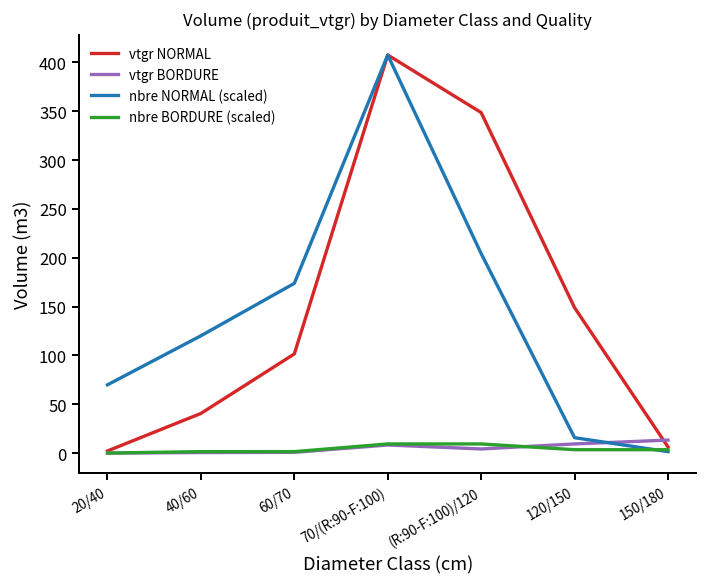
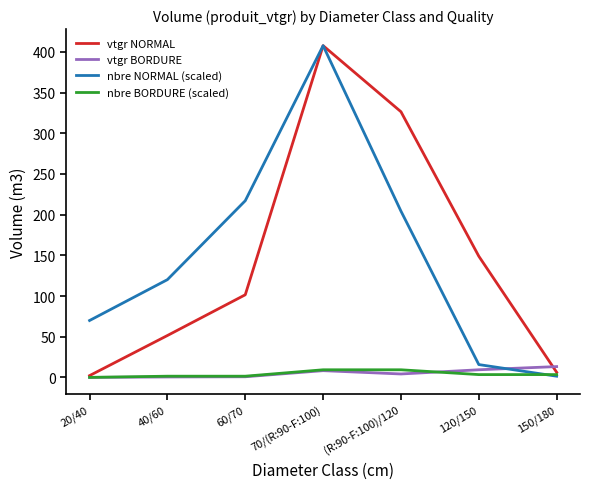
  {
    "vtgr NORMAL": {
-     "40/60": 40,
+     "40/60": 50,
      "60/70": 100,
-     "(R:90-F:100)/120": 350,
+     "(R:90-F:100)/120": 330,
      "120/150": 150
    },
    "vtgr BORDURE": {
      "(R:90-F:100)/120": 0,
      "120/150": 10,
      "150/180": 10
    },
    "nbre NORMAL (scaled)": {
      "20/40": 70,
      "40/60": 120,
-     "60/70": 170,
+     "60/70": 220,
      "(R:90-F:100)/120": 200,
      "120/150": 20
    },
    "nbre BORDURE (scaled)": {
      "(R:90-F:100)/120": 10,
      "120/150": 0
    }
  }
